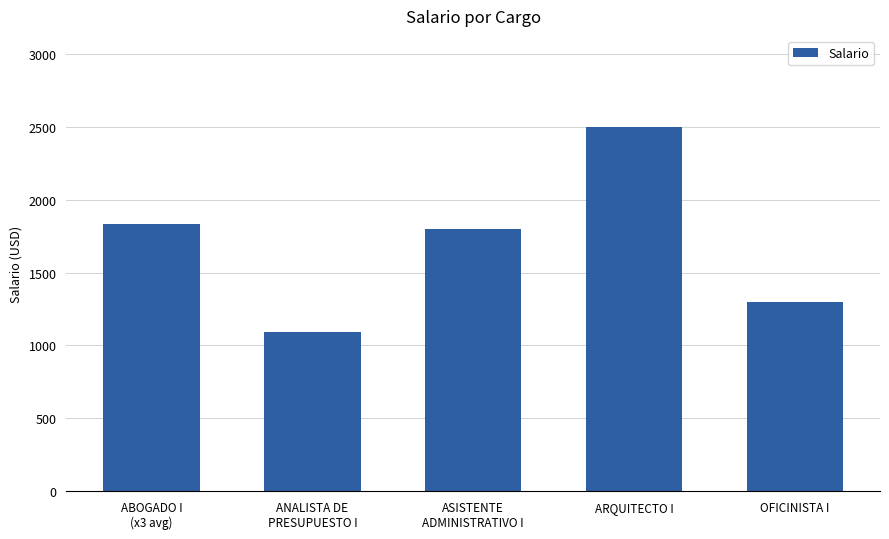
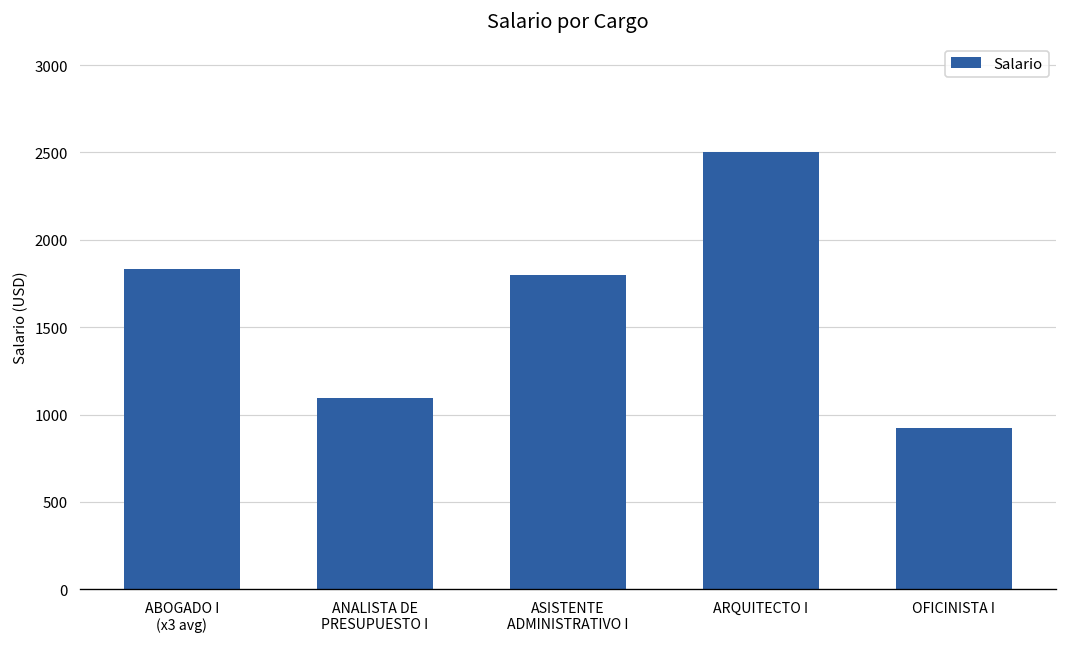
  {
    "ABOGADO I (x3 avg)": 1830,
    "ANALISTA DE PRESUPUESTO I": 1090,
    "ASISTENTE ADMINISTRATIVO I": 1800,
    "ARQUITECTO I": 2500,
-   "OFICINISTA I": 1300
+   "OFICINISTA I": 920
  }
